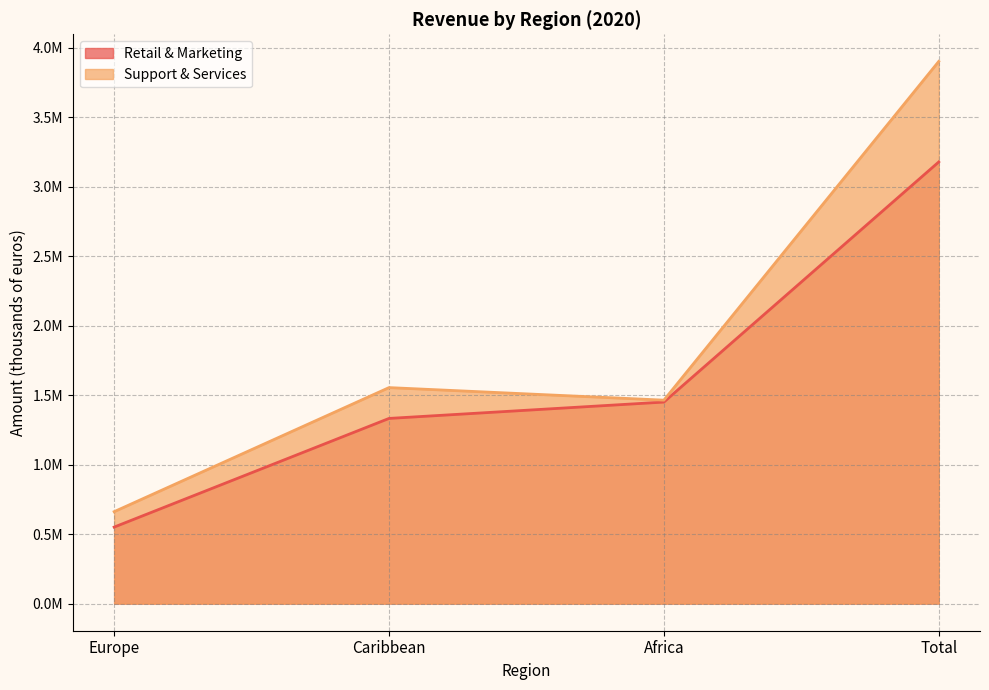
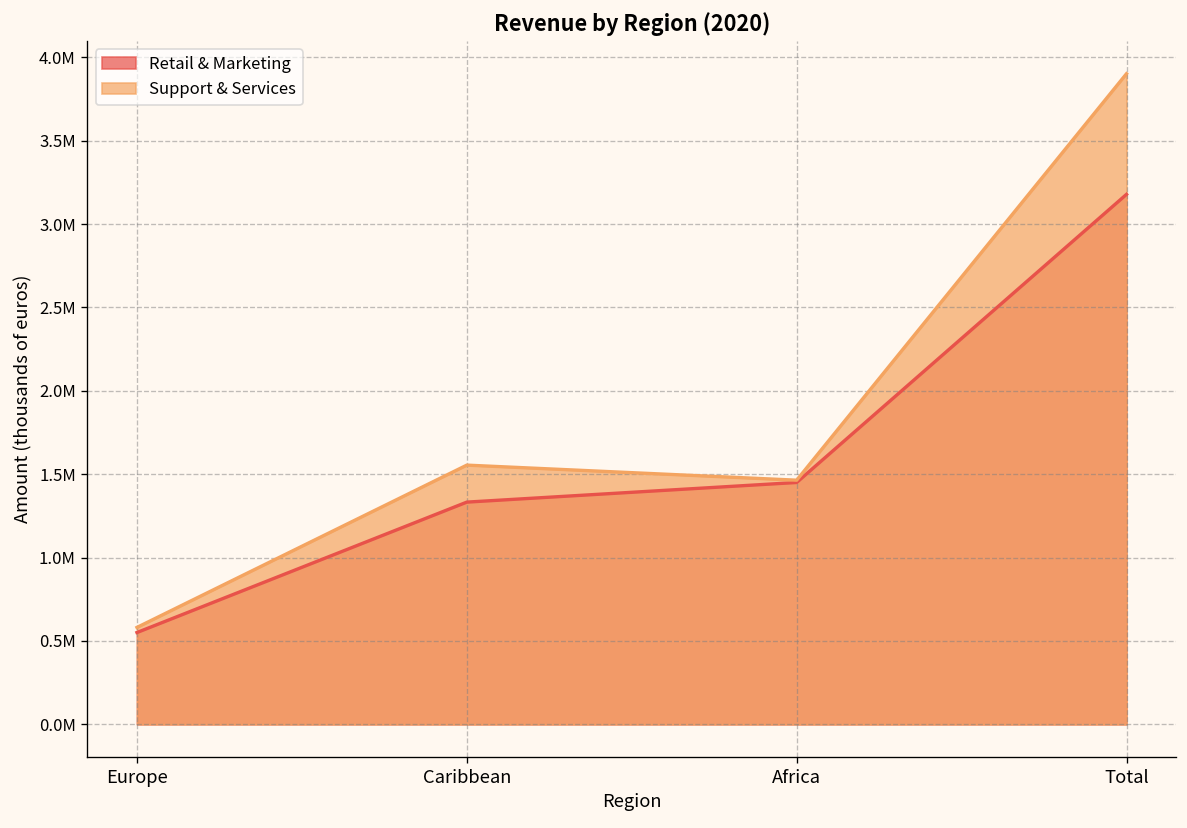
  {
    "Retail & Marketing": {
      "Europe": 550000,
      "Caribbean": 1330000,
      "Total": 3180000
    },
    "Support & Services": {
-     "Europe": 660000,
+     "Europe": 580000,
      "Caribbean": 1550000,
      "Total": 3900000
    }
  }
